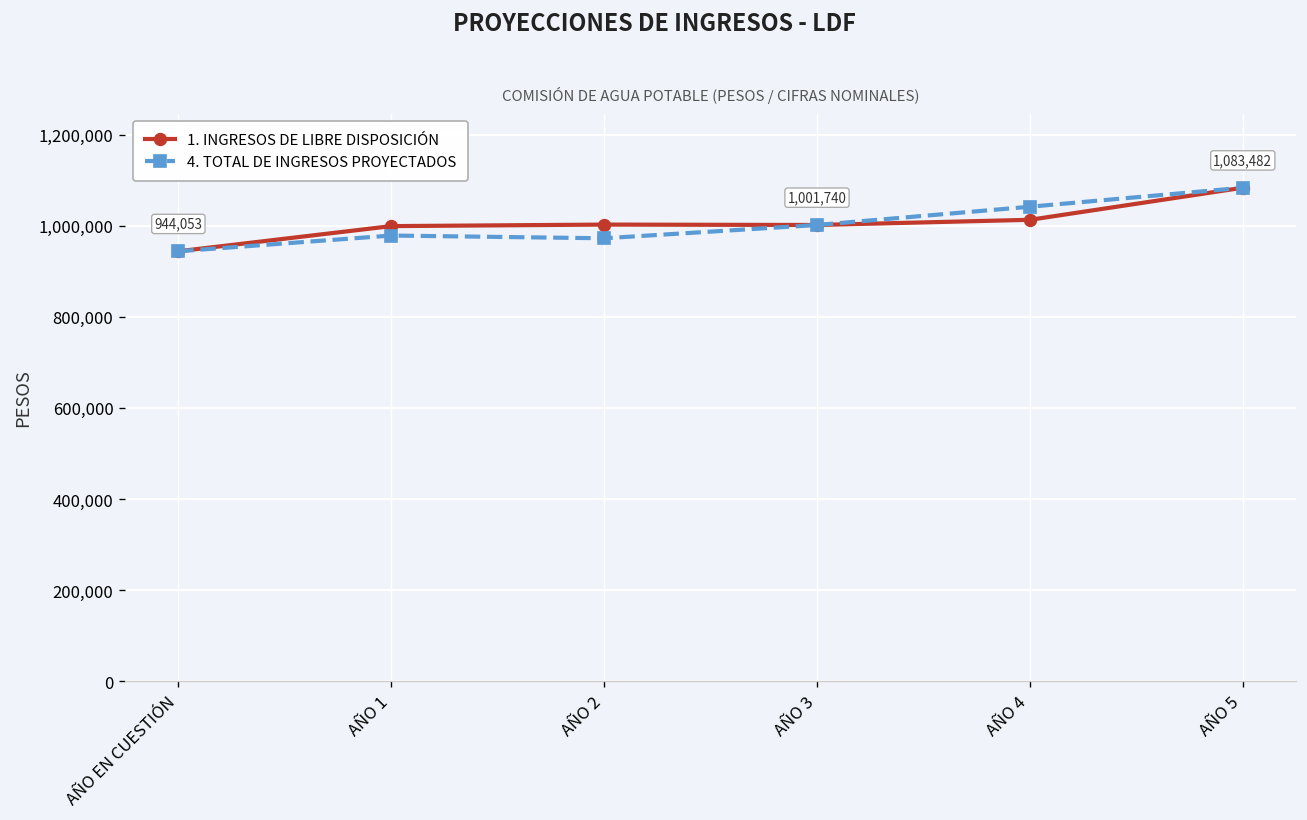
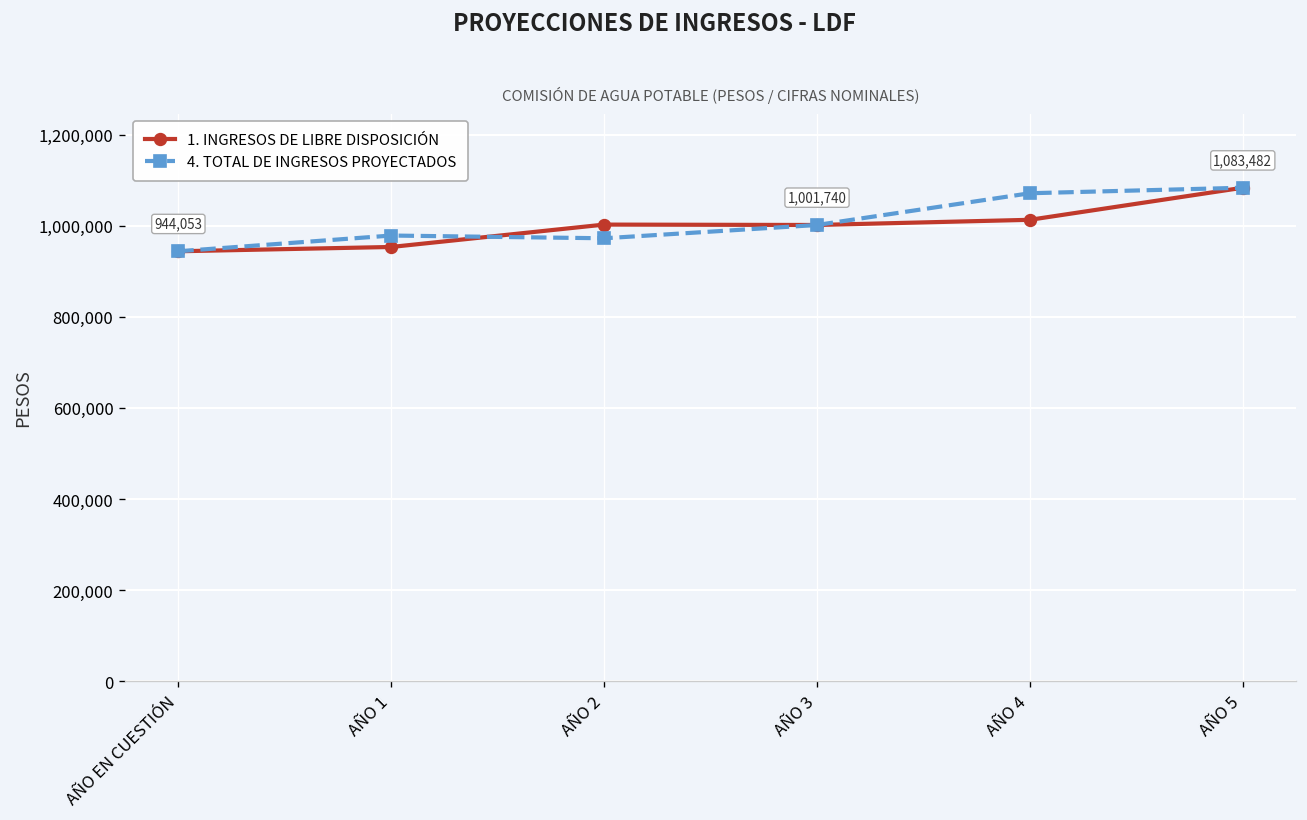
  {
    "1. INGRESOS DE LIBRE DISPOSICIÓN": {
-     "AÑO 1": "1,000,000",
+     "AÑO 1": "950,000",
      "AÑO 2": "1,000,000",
      "AÑO 4": "1,010,000"
    },
    "4. TOTAL DE INGRESOS PROYECTADOS": {
      "AÑO 1": "980,000",
      "AÑO 2": "970,000",
-     "AÑO 4": "1,040,000"
+     "AÑO 4": "1,070,000"
    }
  }
